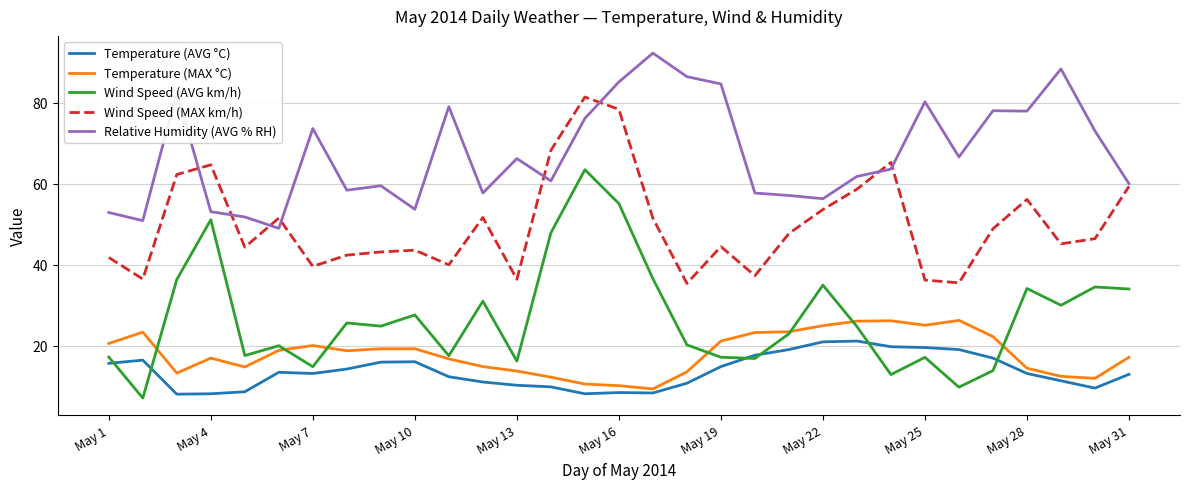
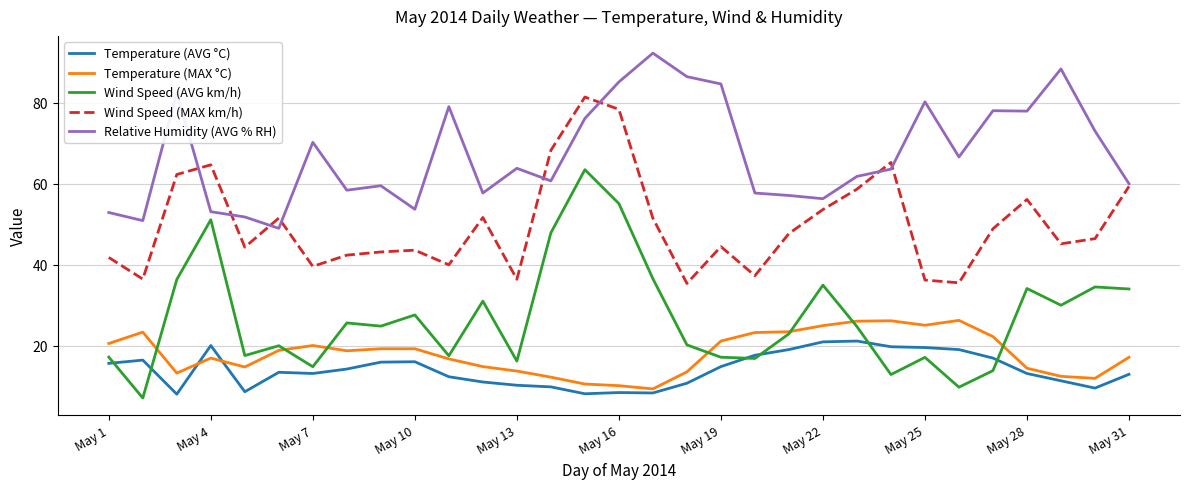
  {
    "Temperature (AVG °C)": {
      "May 1": 16,
-     "May 4": 8,
+     "May 4": 20,
      "May 7": 13,
      "May 10": 16,
      "May 13": 10,
      "May 16": 9,
      "May 19": 15,
      "May 22": 21,
      "May 25": 20,
      "May 28": 13,
      "May 31": 13
    },
    "Temperature (MAX °C)": {
      "May 1": 21,
      "May 4": 17,
      "May 7": 20,
      "May 10": 19,
      "May 13": 14,
      "May 16": 10,
      "May 19": 21,
      "May 22": 25,
      "May 25": 25,
      "May 28": 15,
      "May 31": 17
    },
    "Wind Speed (AVG km/h)": {
      "May 1": 17,
      "May 4": 51,
      "May 7": 15,
      "May 10": 28,
      "May 13": 16,
      "May 16": 55,
      "May 19": 17,
      "May 22": 35,
      "May 25": 17,
      "May 28": 34,
      "May 31": 34
    },
    "Wind Speed (MAX km/h)": {
      "May 1": 42,
      "May 4": 65,
      "May 7": 40,
      "May 10": 44,
      "May 13": 36,
      "May 16": 78,
      "May 19": 44,
      "May 22": 54,
      "May 25": 36,
      "May 28": 56,
      "May 31": 59
    },
    "Relative Humidity (AVG % RH)": {
      "May 1": 53,
      "May 4": 53,
-     "May 7": 74,
+     "May 7": 70,
      "May 10": 54,
-     "May 13": 66,
+     "May 13": 64,
      "May 16": 85,
      "May 19": 85,
      "May 22": 56,
      "May 25": 80,
      "May 28": 78,
      "May 31": 60
    }
  }
